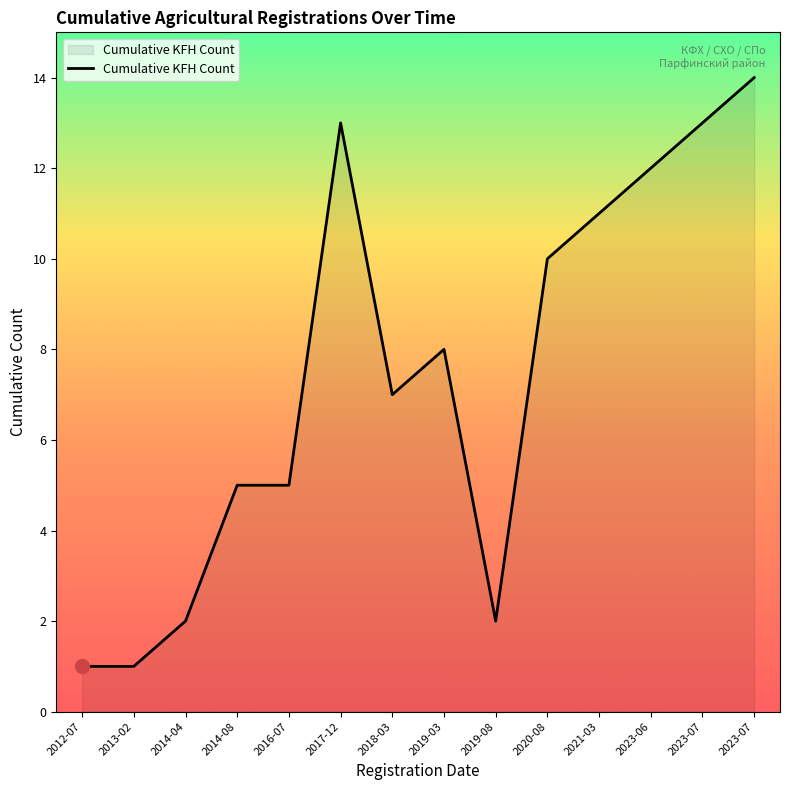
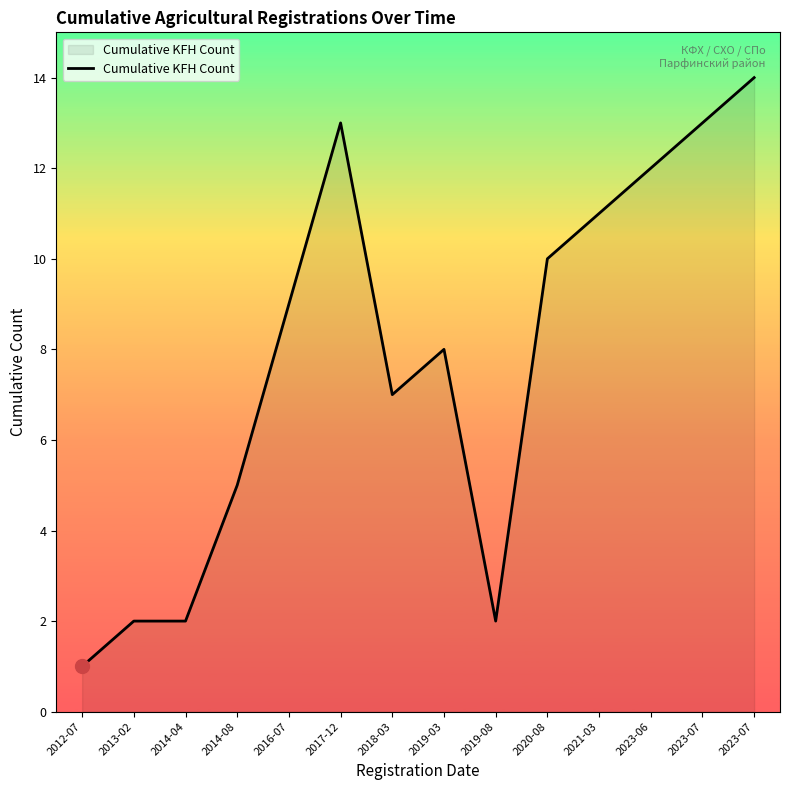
  {
    "Cumulative KFH Count": {
-     "2013-02": 1,
+     "2013-02": 2,
      "2014-04": 2,
      "2014-08": 5,
-     "2016-07": 5,
+     "2016-07": 9,
      "2017-12": 13,
      "2018-03": 7,
      "2019-03": 8,
      "2019-08": 2,
      "2020-08": 10,
      "2021-03": 11,
      "2023-06": 12
    }
  }
